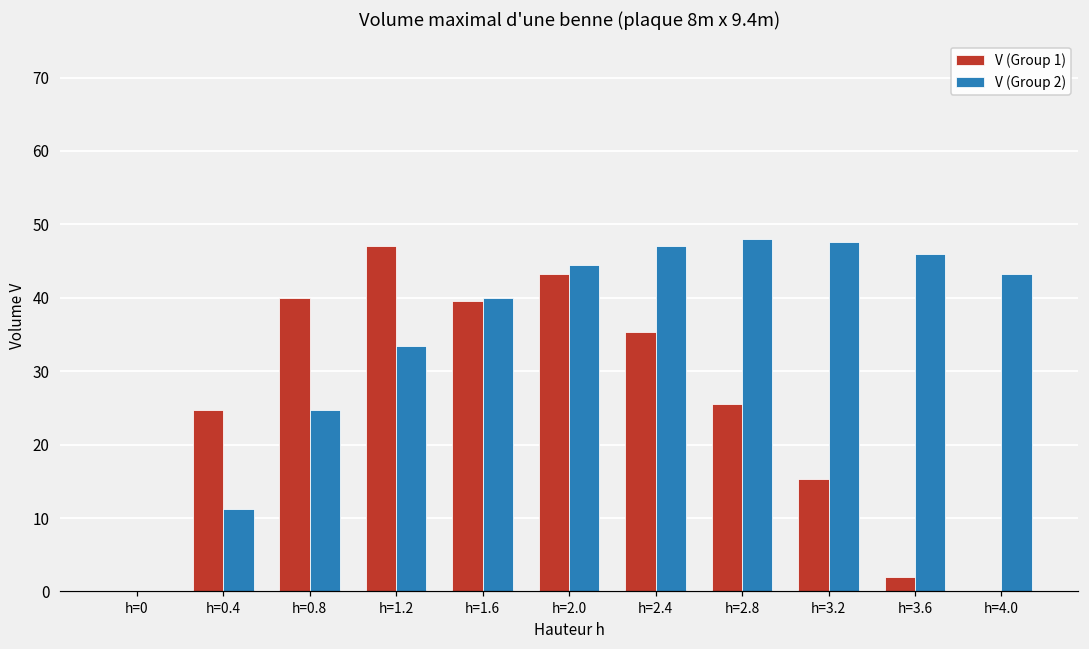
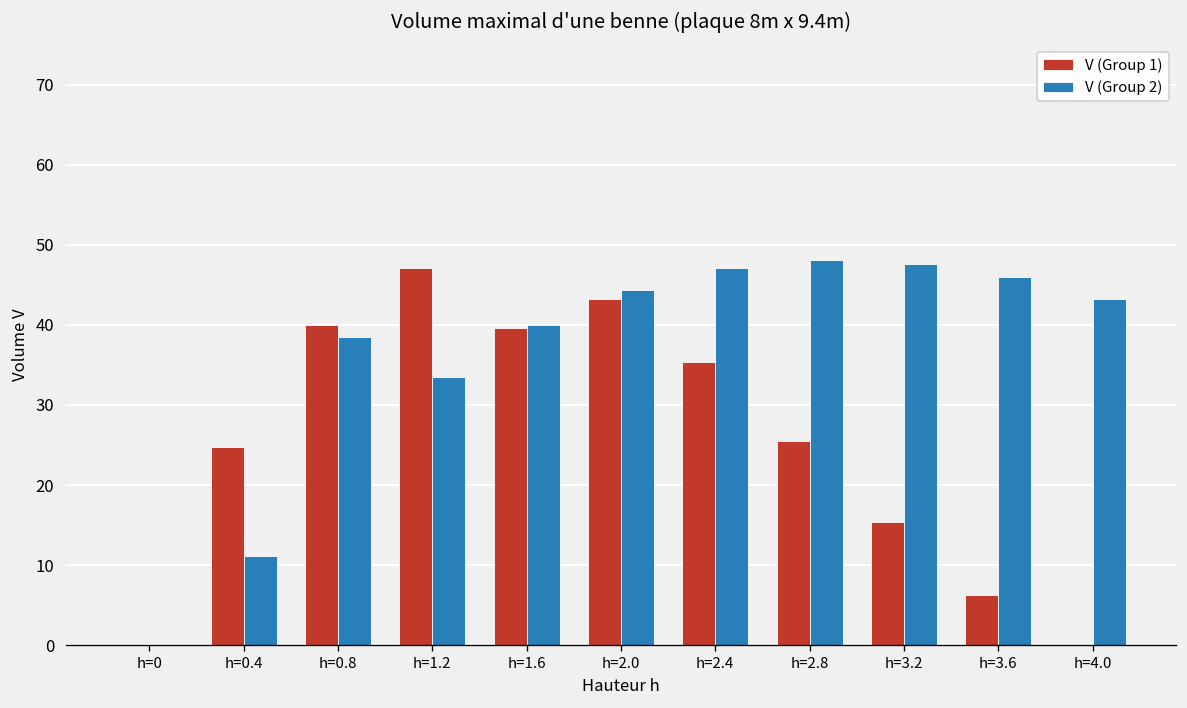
  {
    "V (Group 1)": {
      "h=0": 0,
      "h=0.4": 25,
      "h=0.8": 40,
      "h=1.2": 47,
      "h=1.6": 40,
      "h=2.0": 43,
      "h=2.4": 35,
      "h=2.8": 26,
      "h=3.2": 15,
-     "h=3.6": 2,
+     "h=3.6": 6,
      "h=4.0": 0
    },
    "V (Group 2)": {
      "h=0": 0,
      "h=0.4": 11,
-     "h=0.8": 25,
+     "h=0.8": 38,
      "h=1.2": 33,
      "h=1.6": 40,
      "h=2.0": 44,
      "h=2.4": 47,
      "h=2.8": 48,
      "h=3.2": 48,
      "h=3.6": 46,
      "h=4.0": 43
    }
  }
